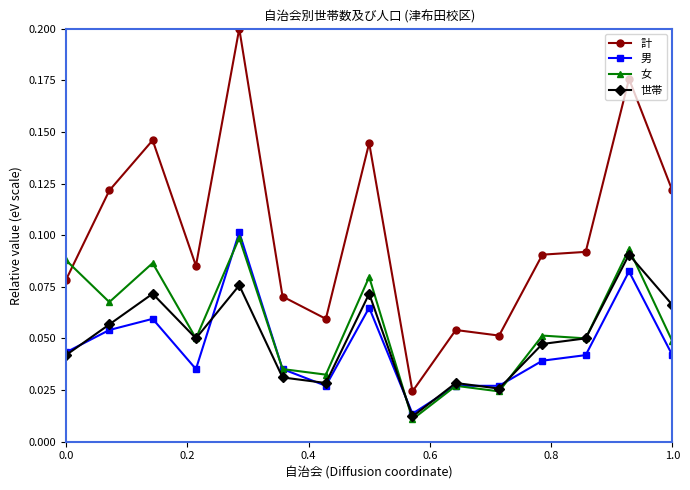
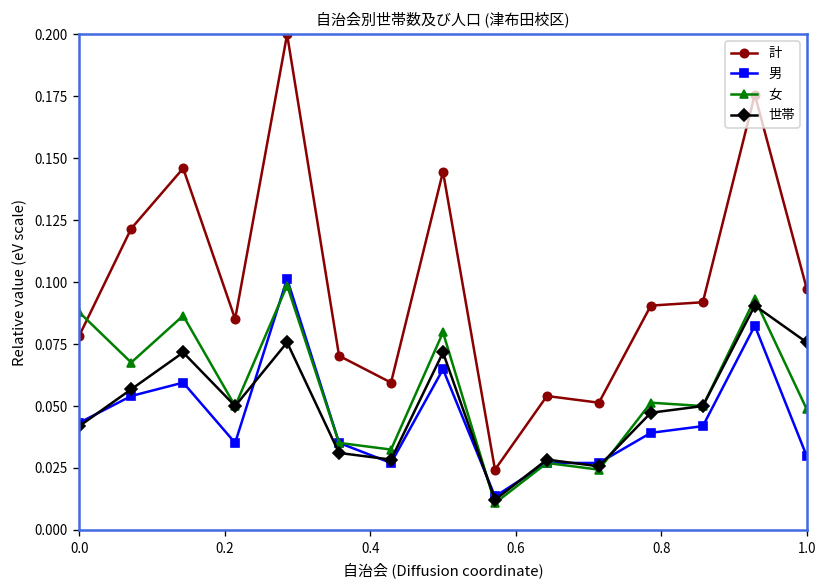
  {
    "計": {
      "0.0": 0.078,
-     "1.0": 0.122
+     "1.0": 0.097
    },
    "男": {
      "0.0": 0.043,
-     "1.0": 0.042
+     "1.0": 0.030
    },
    "女": {
      "0.0": 0.088,
      "1.0": 0.049
    },
    "世帯": {
      "0.0": 0.042,
-     "1.0": 0.066
+     "1.0": 0.076
    }
  }
